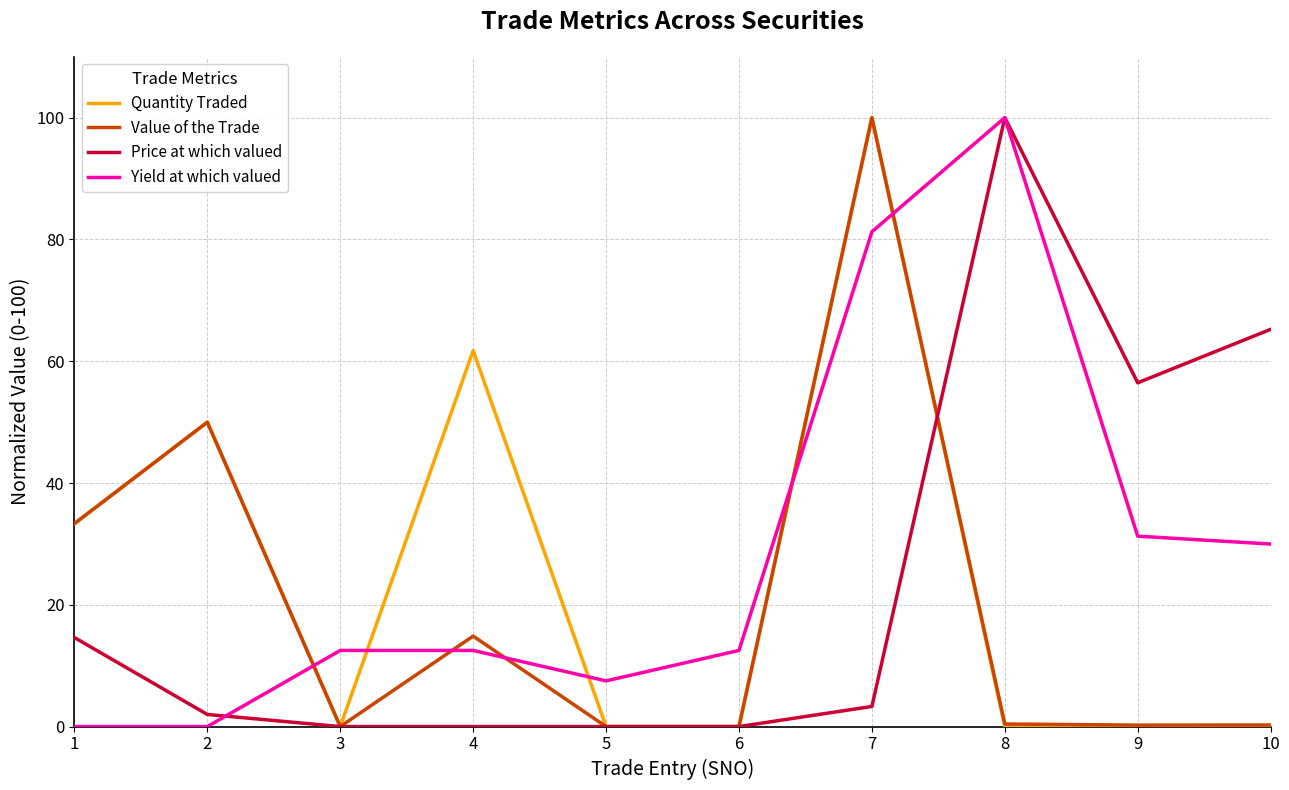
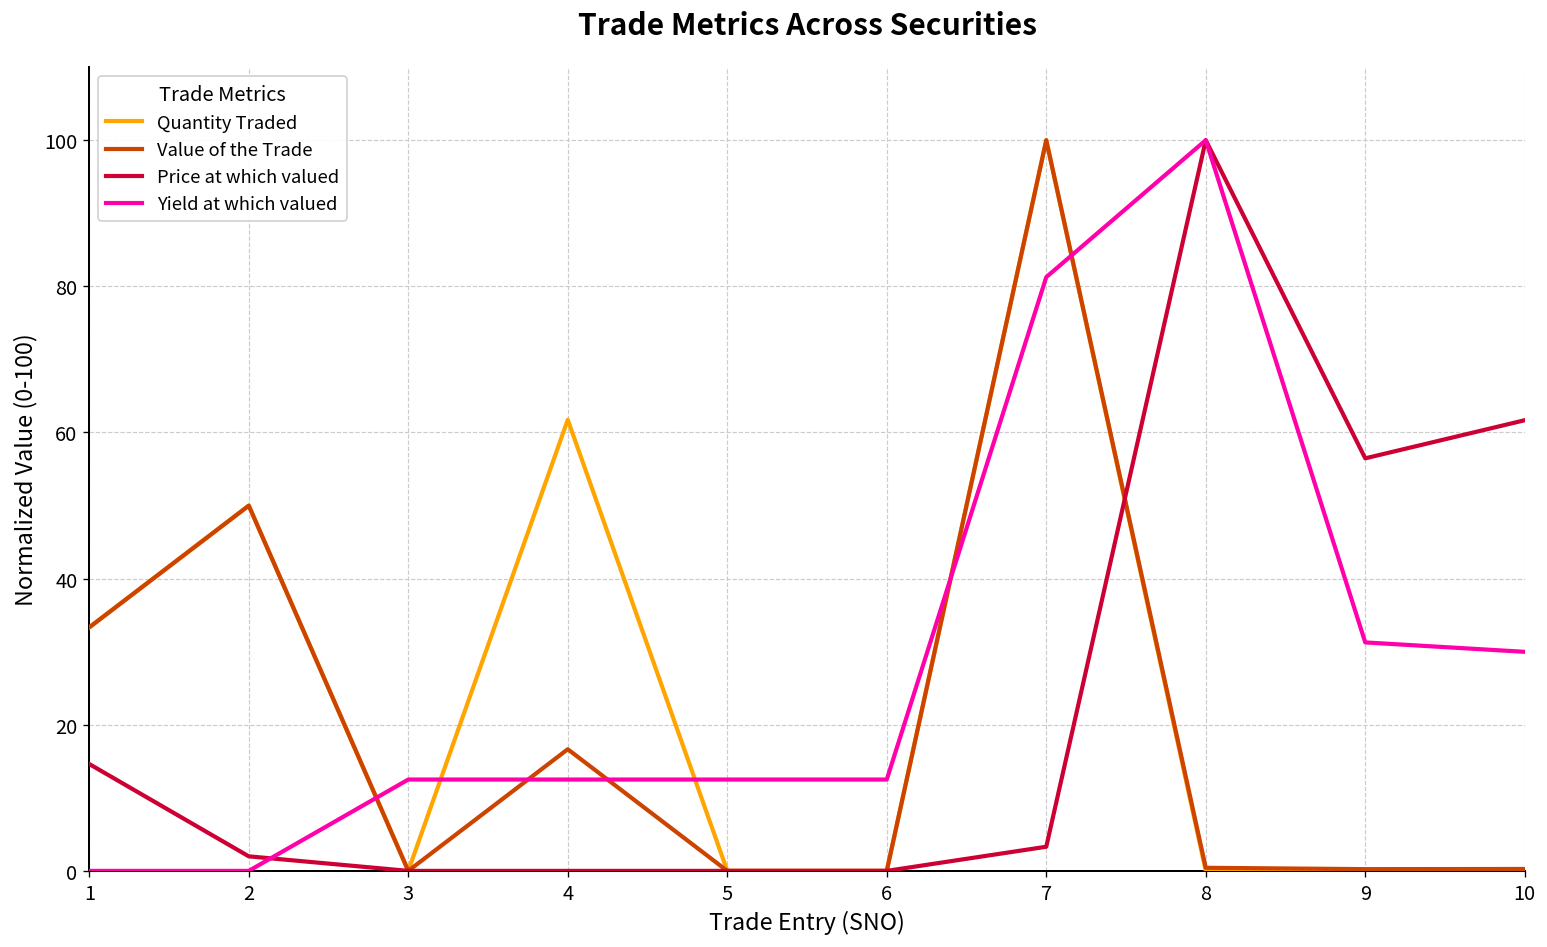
  {
    "Quantity Traded": {
      "4": 62,
      "8": 0
    },
    "Value of the Trade": {
-     "4": 15,
+     "4": 17,
      "8": 0
    },
    "Price at which valued": {
      "1": 15,
      "2": 2,
      "4": 0,
      "7": 3,
      "9": 56,
-     "10": 65
+     "10": 62
    },
    "Yield at which valued": {
      "1": 0,
      "2": 0,
      "3": 13,
      "4": 13,
-     "5": 8,
+     "5": 13,
      "6": 13,
      "7": 81,
      "9": 31,
      "10": 30
    }
  }
